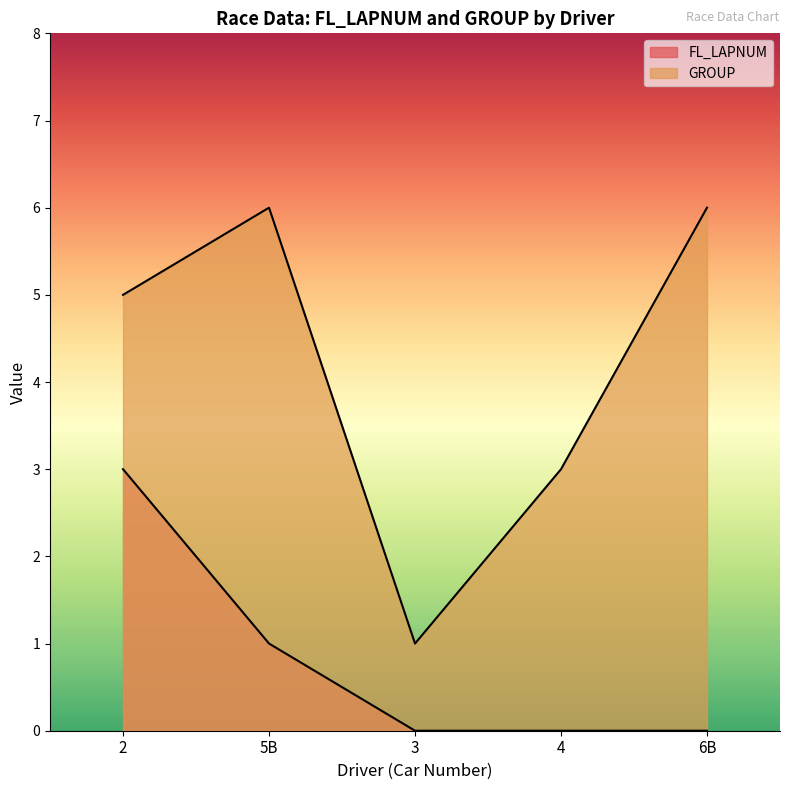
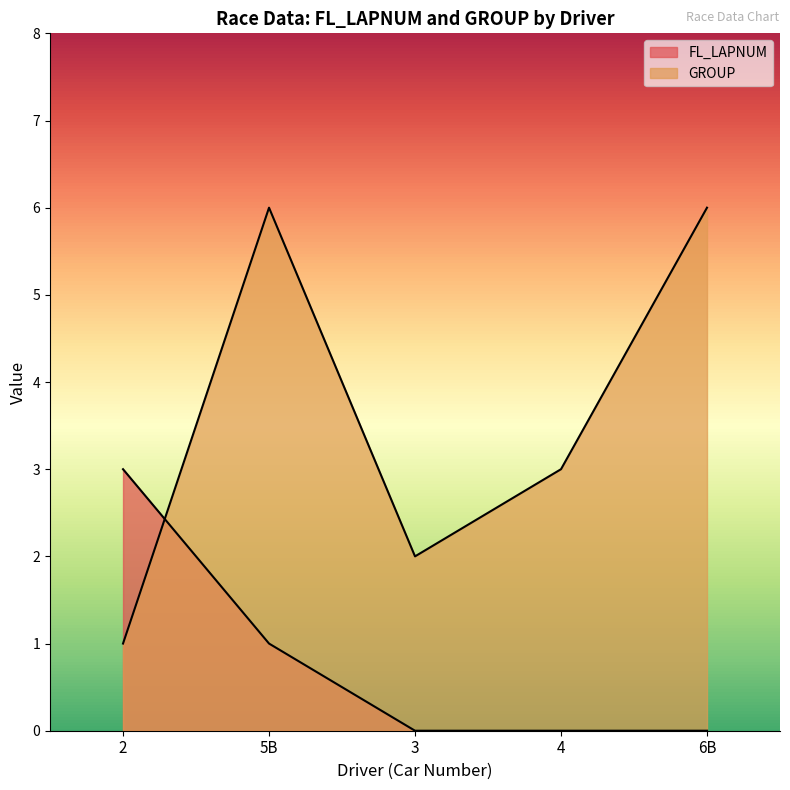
  {
    "FL_LAPNUM": {
      "2": 3,
      "5B": 1,
      "3": 0,
      "4": 0,
      "6B": 0
    },
    "GROUP": {
-     "2": 5,
+     "2": 1,
      "5B": 6,
-     "3": 1,
+     "3": 2,
      "4": 3,
      "6B": 6
    }
  }
